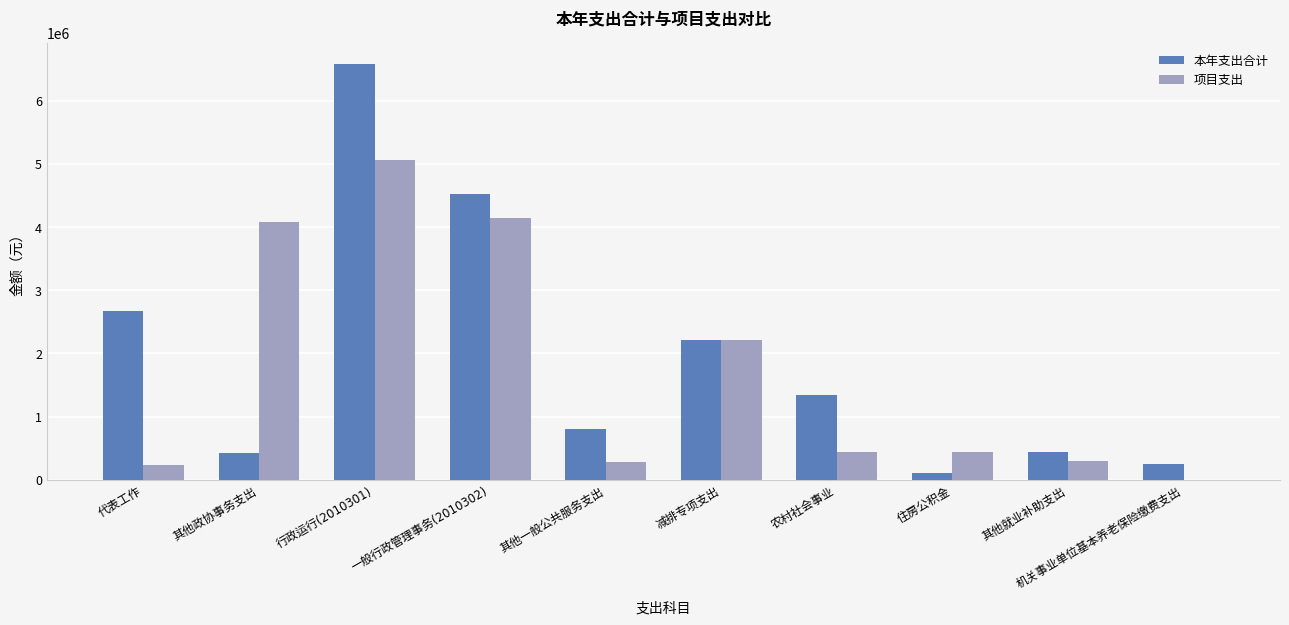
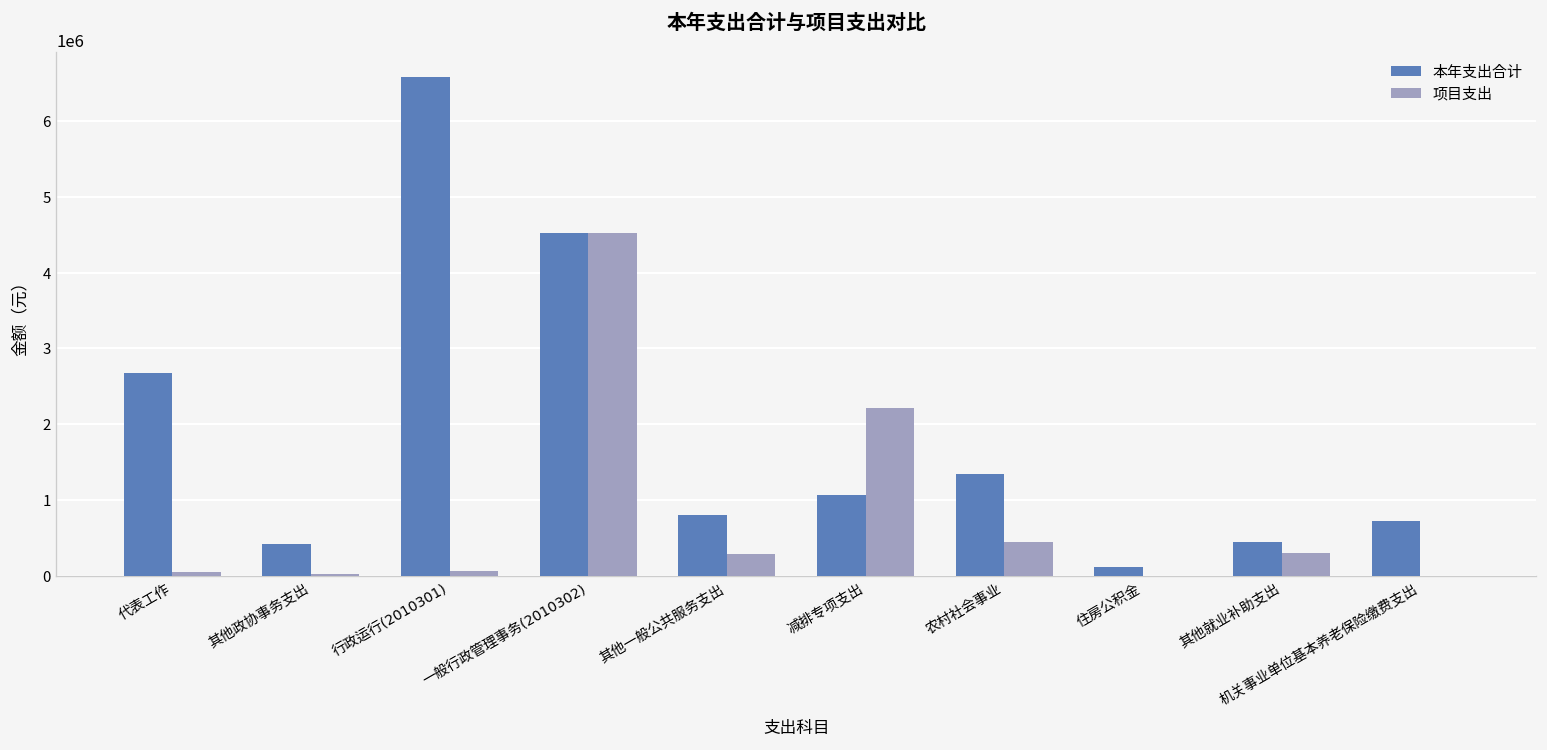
  {
    "本年支出合计": {
      "代表工作": 2700000,
      "其他政协事务支出": 400000,
      "行政运行(2010301)": 6600000,
      "一般行政管理事务(2010302)": 4500000,
      "其他一般公共服务支出": 800000,
-     "减排专项支出": 2200000,
+     "减排专项支出": 1100000,
      "农村社会事业": 1300000,
      "住房公积金": 100000,
      "其他就业补助支出": 400000,
-     "机关事业单位基本养老保险缴费支出": 300000
+     "机关事业单位基本养老保险缴费支出": 700000
    },
    "项目支出": {
-     "代表工作": 200000,
-     "其他政协事务支出": 4100000,
-     "行政运行(2010301)": 5100000,
-     "一般行政管理事务(2010302)": 4100000,
+     "代表工作": 0,
+     "其他政协事务支出": 0,
+     "行政运行(2010301)": 100000,
+     "一般行政管理事务(2010302)": 4500000,
      "其他一般公共服务支出": 300000,
      "减排专项支出": 2200000,
      "农村社会事业": 400000,
-     "住房公积金": 400000,
+     "住房公积金": 0,
      "其他就业补助支出": 300000,
      "机关事业单位基本养老保险缴费支出": 0
    }
  }
